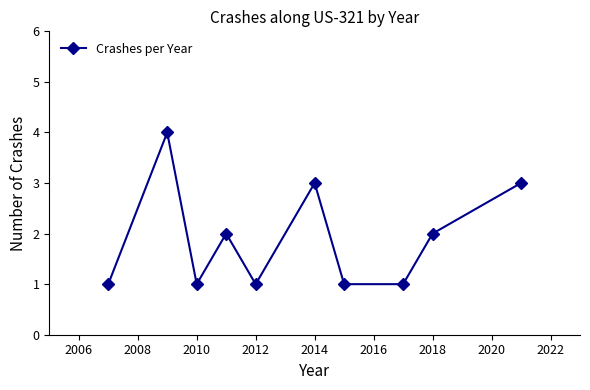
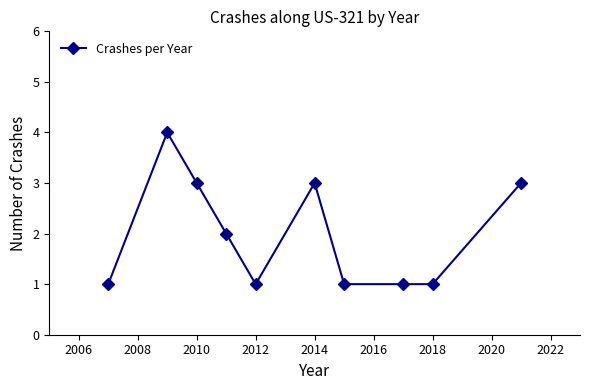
  {
-   "2010": 1,
+   "2010": 3,
    "2012": 1,
    "2014": 3,
-   "2018": 2
+   "2018": 1
  }
